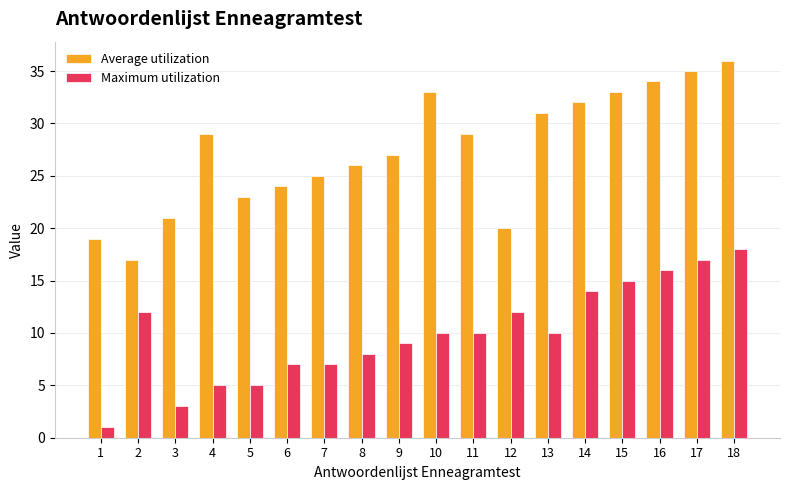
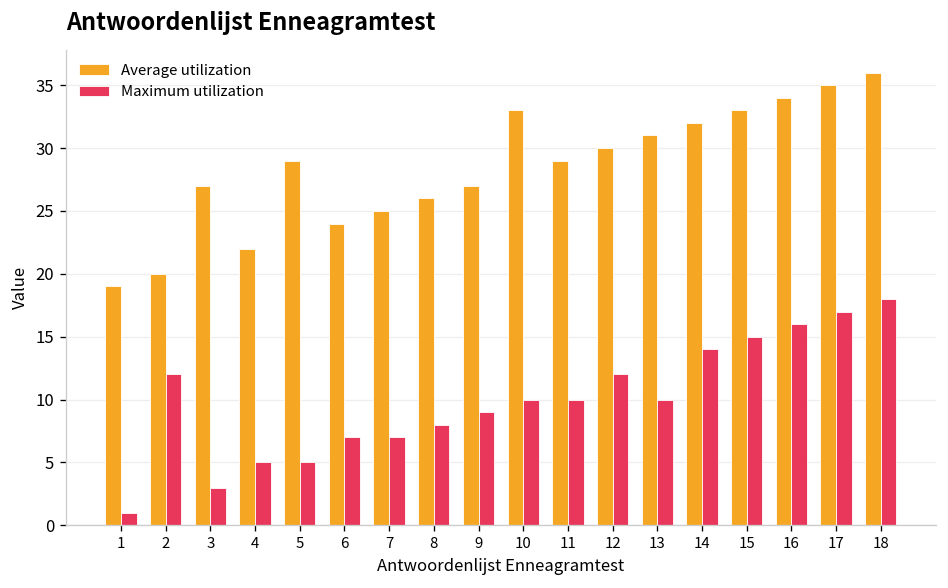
  {
    "Average utilization": {
      "1": 19,
-     "2": 17,
-     "3": 21,
-     "4": 29,
-     "5": 23,
+     "2": 20,
+     "3": 27,
+     "4": 22,
+     "5": 29,
      "6": 24,
      "7": 25,
      "8": 26,
      "9": 27,
      "10": 33,
      "11": 29,
-     "12": 20,
+     "12": 30,
      "13": 31,
      "14": 32,
      "15": 33,
      "16": 34,
      "17": 35,
      "18": 36
    },
    "Maximum utilization": {
      "1": 1,
      "2": 12,
      "3": 3,
      "4": 5,
      "5": 5,
      "6": 7,
      "7": 7,
      "8": 8,
      "9": 9,
      "10": 10,
      "11": 10,
      "12": 12,
      "13": 10,
      "14": 14,
      "15": 15,
      "16": 16,
      "17": 17,
      "18": 18
    }
  }
